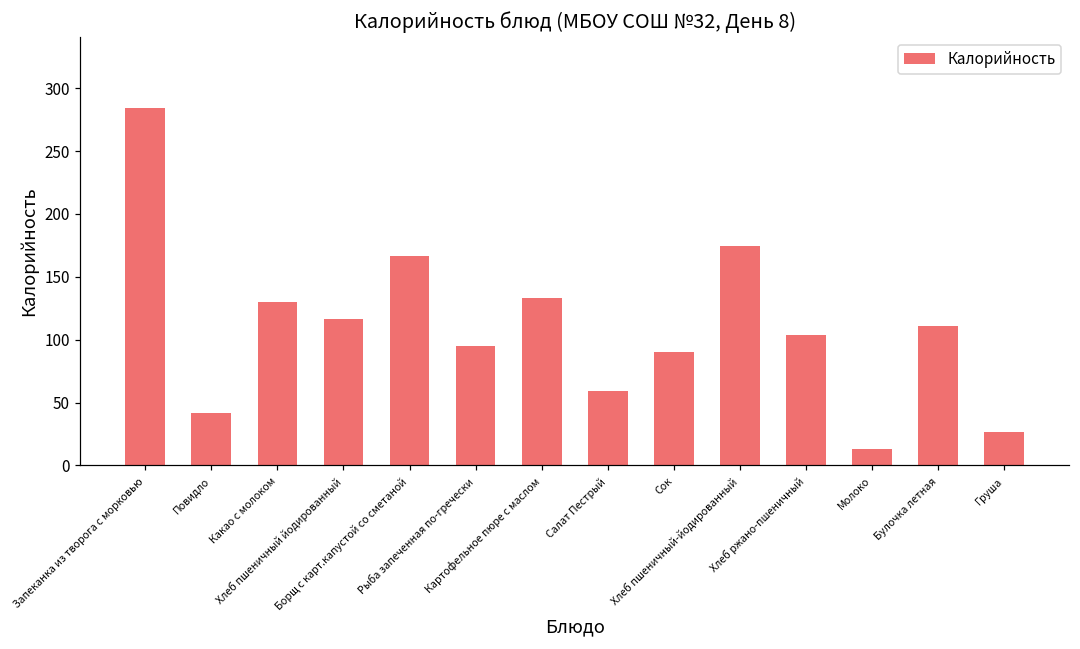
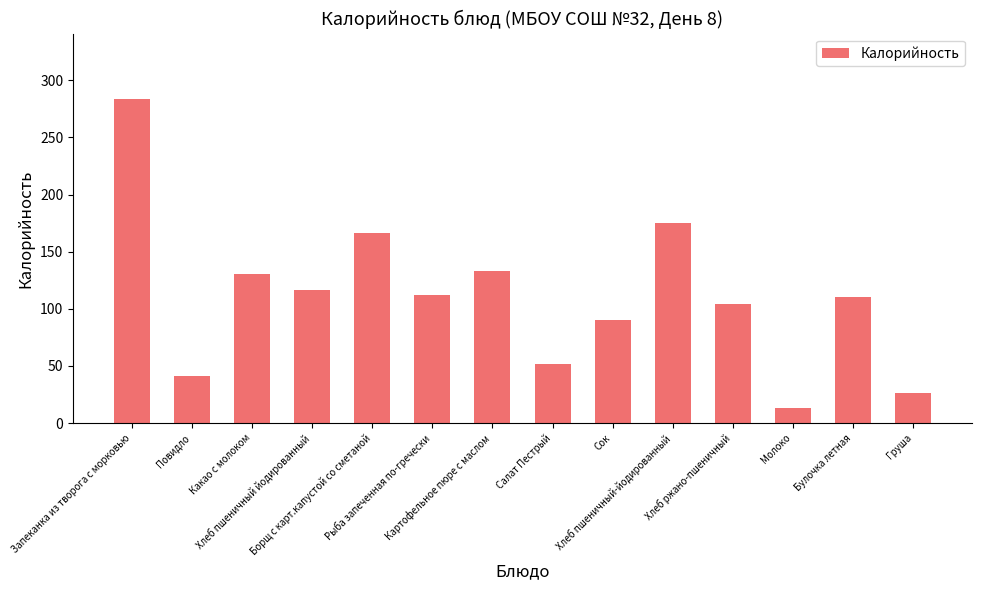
  {
    "Запеканка из творога с морковью": 284,
    "Повидло": 41,
    "Какао с молоком": 130,
    "Хлеб пшеничный йодированный": 117,
    "Борщ с карт.капустой со сметаной": 167,
-   "Рыба запеченная по-гречески": 95,
+   "Рыба запеченная по-гречески": 112,
    "Картофельное пюре с маслом": 133,
-   "Салат Пестрый": 59,
+   "Салат Пестрый": 52,
    "Сок": 90,
    "Хлеб пшеничный-йодированный": 175,
    "Хлеб ржано-пшеничный": 104,
    "Молоко": 13,
    "Булочка летная": 111,
    "Груша": 26
  }
